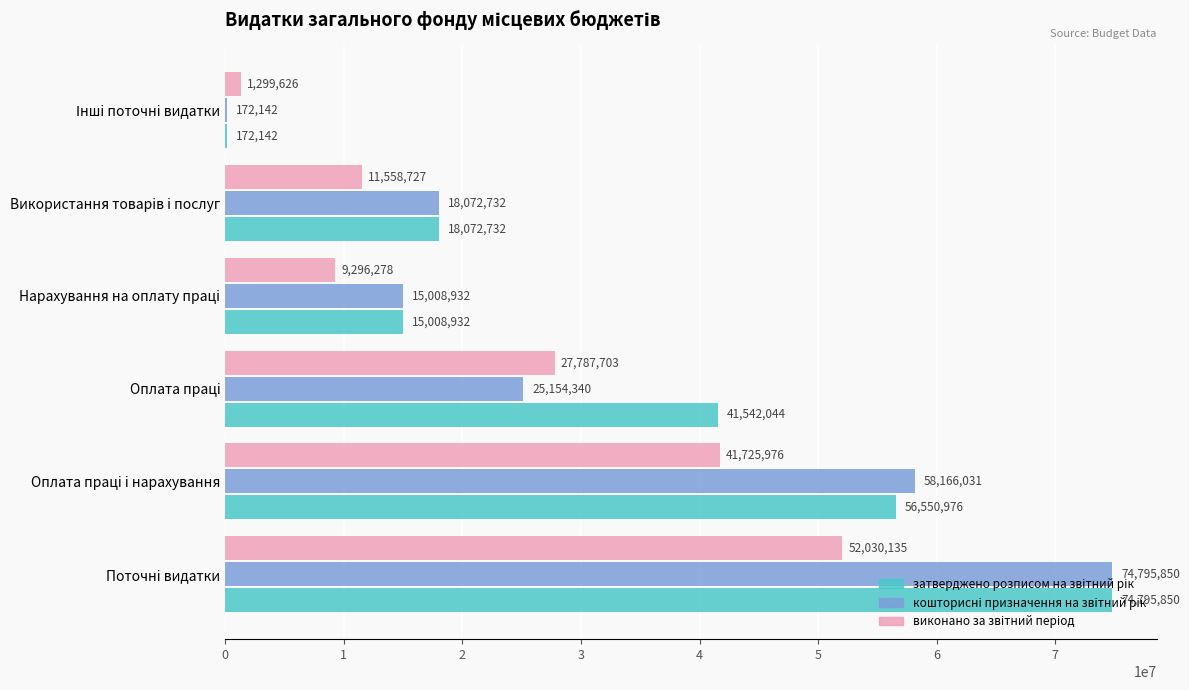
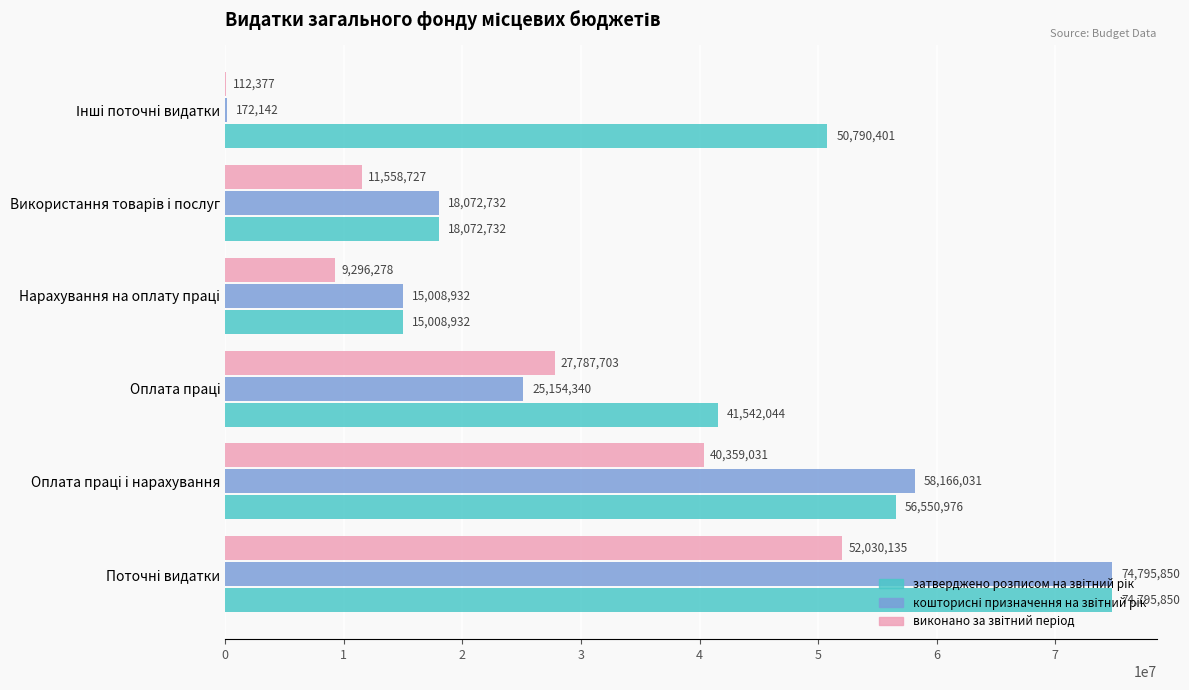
  {
    "затверджено розписом на звітний рік": {
-     "Інші поточні видатки": "172,142",
+     "Інші поточні видатки": "50,790,401",
      "Використання товарів і послуг": "18,072,732",
      "Нарахування на оплату праці": "15,008,932",
      "Оплата праці": "41,542,044",
      "Оплата праці і нарахування": "56,550,976",
      "Поточні видатки": "74,795,850"
    },
    "кошторисні призначення на звітний рік": {
      "Інші поточні видатки": "172,142",
      "Використання товарів і послуг": "18,072,732",
      "Нарахування на оплату праці": "15,008,932",
      "Оплата праці": "25,154,340",
      "Оплата праці і нарахування": "58,166,031",
      "Поточні видатки": "74,795,850"
    },
    "виконано за звітний період": {
-     "Інші поточні видатки": "1,299,626",
+     "Інші поточні видатки": "112,377",
      "Використання товарів і послуг": "11,558,727",
      "Нарахування на оплату праці": "9,296,278",
      "Оплата праці": "27,787,703",
-     "Оплата праці і нарахування": "41,725,976",
+     "Оплата праці і нарахування": "40,359,031",
      "Поточні видатки": "52,030,135"
    }
  }
